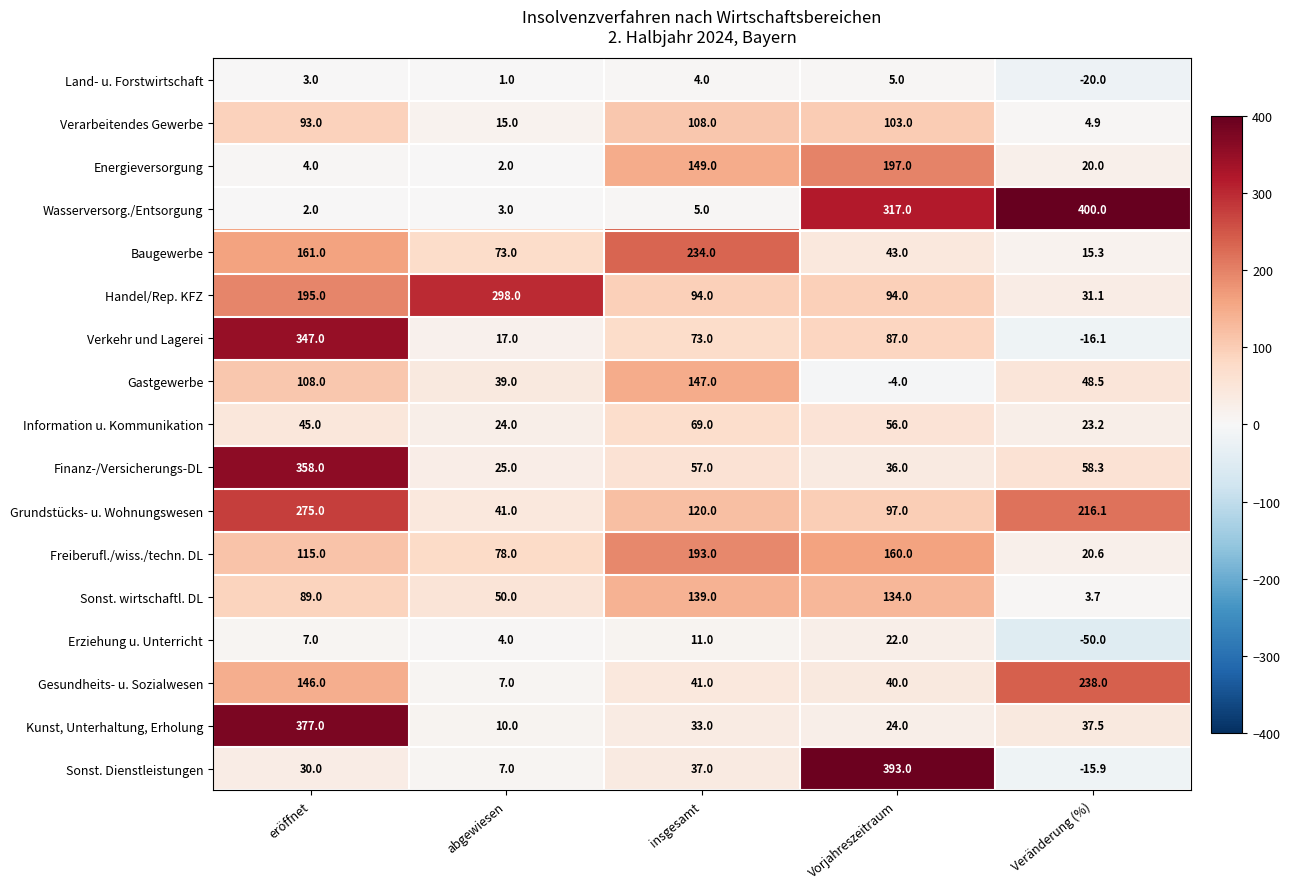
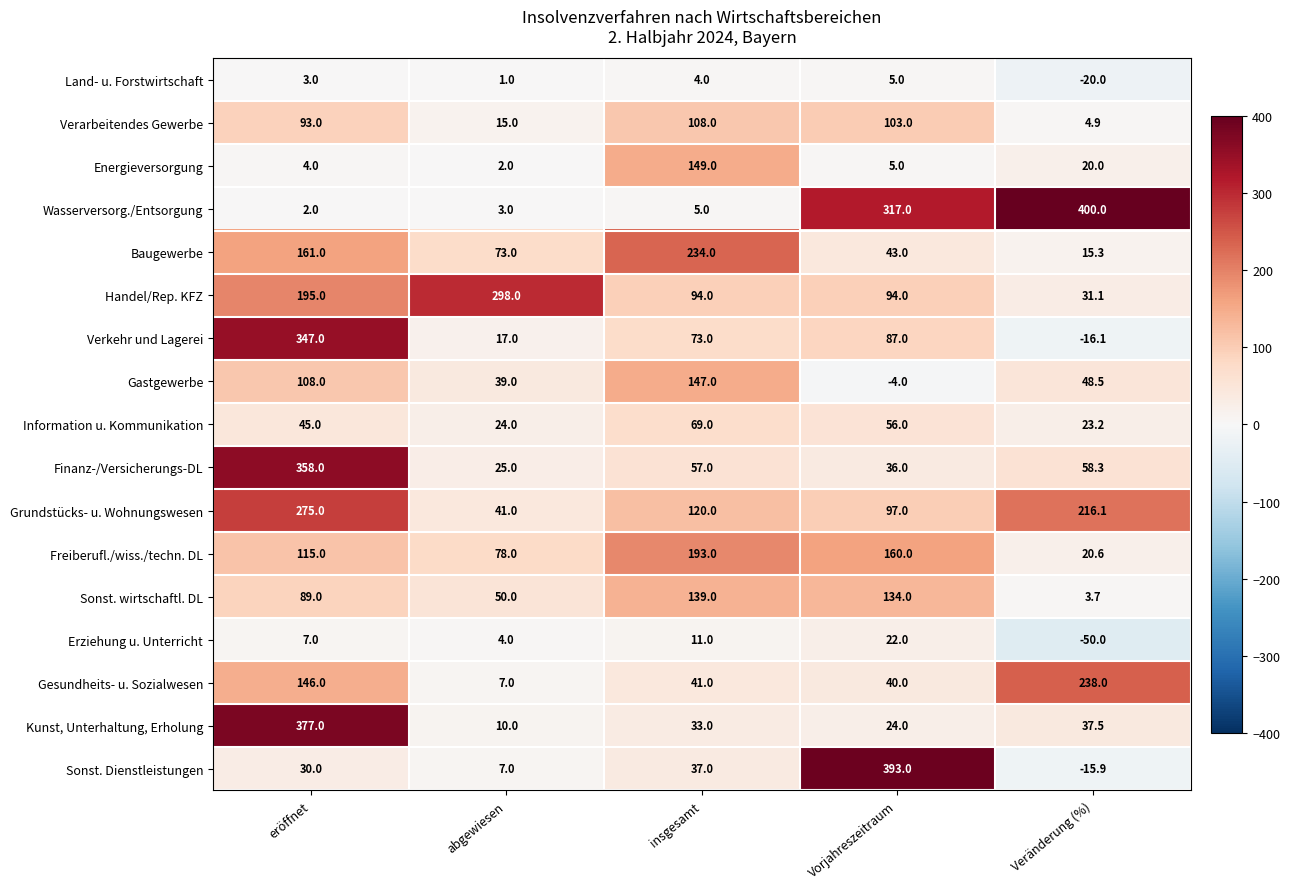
  {
    "Land- u. Forstwirtschaft": {
      "eröffnet": 3.0,
      "abgewiesen": 1.0,
      "insgesamt": 4.0,
      "Vorjahreszeitraum": 5.0,
      "Veränderung (%)": -20.0
    },
    "Verarbeitendes Gewerbe": {
      "eröffnet": 93.0,
      "abgewiesen": 15.0,
      "insgesamt": 108.0,
      "Vorjahreszeitraum": 103.0,
      "Veränderung (%)": 4.9
    },
    "Energieversorgung": {
      "eröffnet": 4.0,
      "abgewiesen": 2.0,
      "insgesamt": 149.0,
-     "Vorjahreszeitraum": 197.0,
+     "Vorjahreszeitraum": 5.0,
      "Veränderung (%)": 20.0
    },
    "Wasserversorg./Entsorgung": {
      "eröffnet": 2.0,
      "abgewiesen": 3.0,
      "insgesamt": 5.0,
      "Vorjahreszeitraum": 317.0,
      "Veränderung (%)": 400.0
    },
    "Baugewerbe": {
      "eröffnet": 161.0,
      "abgewiesen": 73.0,
      "insgesamt": 234.0,
      "Vorjahreszeitraum": 43.0,
      "Veränderung (%)": 15.3
    },
    "Handel/Rep. KFZ": {
      "eröffnet": 195.0,
      "abgewiesen": 298.0,
      "insgesamt": 94.0,
      "Vorjahreszeitraum": 94.0,
      "Veränderung (%)": 31.1
    },
    "Verkehr und Lagerei": {
      "eröffnet": 347.0,
      "abgewiesen": 17.0,
      "insgesamt": 73.0,
      "Vorjahreszeitraum": 87.0,
      "Veränderung (%)": -16.1
    },
    "Gastgewerbe": {
      "eröffnet": 108.0,
      "abgewiesen": 39.0,
      "insgesamt": 147.0,
      "Vorjahreszeitraum": -4.0,
      "Veränderung (%)": 48.5
    },
    "Information u. Kommunikation": {
      "eröffnet": 45.0,
      "abgewiesen": 24.0,
      "insgesamt": 69.0,
      "Vorjahreszeitraum": 56.0,
      "Veränderung (%)": 23.2
    },
    "Finanz-/Versicherungs-DL": {
      "eröffnet": 358.0,
      "abgewiesen": 25.0,
      "insgesamt": 57.0,
      "Vorjahreszeitraum": 36.0,
      "Veränderung (%)": 58.3
    },
    "Grundstücks- u. Wohnungswesen": {
      "eröffnet": 275.0,
      "abgewiesen": 41.0,
      "insgesamt": 120.0,
      "Vorjahreszeitraum": 97.0,
      "Veränderung (%)": 216.1
    },
    "Freiberufl./wiss./techn. DL": {
      "eröffnet": 115.0,
      "abgewiesen": 78.0,
      "insgesamt": 193.0,
      "Vorjahreszeitraum": 160.0,
      "Veränderung (%)": 20.6
    },
    "Sonst. wirtschaftl. DL": {
      "eröffnet": 89.0,
      "abgewiesen": 50.0,
      "insgesamt": 139.0,
      "Vorjahreszeitraum": 134.0,
      "Veränderung (%)": 3.7
    },
    "Erziehung u. Unterricht": {
      "eröffnet": 7.0,
      "abgewiesen": 4.0,
      "insgesamt": 11.0,
      "Vorjahreszeitraum": 22.0,
      "Veränderung (%)": -50.0
    },
    "Gesundheits- u. Sozialwesen": {
      "eröffnet": 146.0,
      "abgewiesen": 7.0,
      "insgesamt": 41.0,
      "Vorjahreszeitraum": 40.0,
      "Veränderung (%)": 238.0
    },
    "Kunst, Unterhaltung, Erholung": {
      "eröffnet": 377.0,
      "abgewiesen": 10.0,
      "insgesamt": 33.0,
      "Vorjahreszeitraum": 24.0,
      "Veränderung (%)": 37.5
    },
    "Sonst. Dienstleistungen": {
      "eröffnet": 30.0,
      "abgewiesen": 7.0,
      "insgesamt": 37.0,
      "Vorjahreszeitraum": 393.0,
      "Veränderung (%)": -15.9
    }
  }
